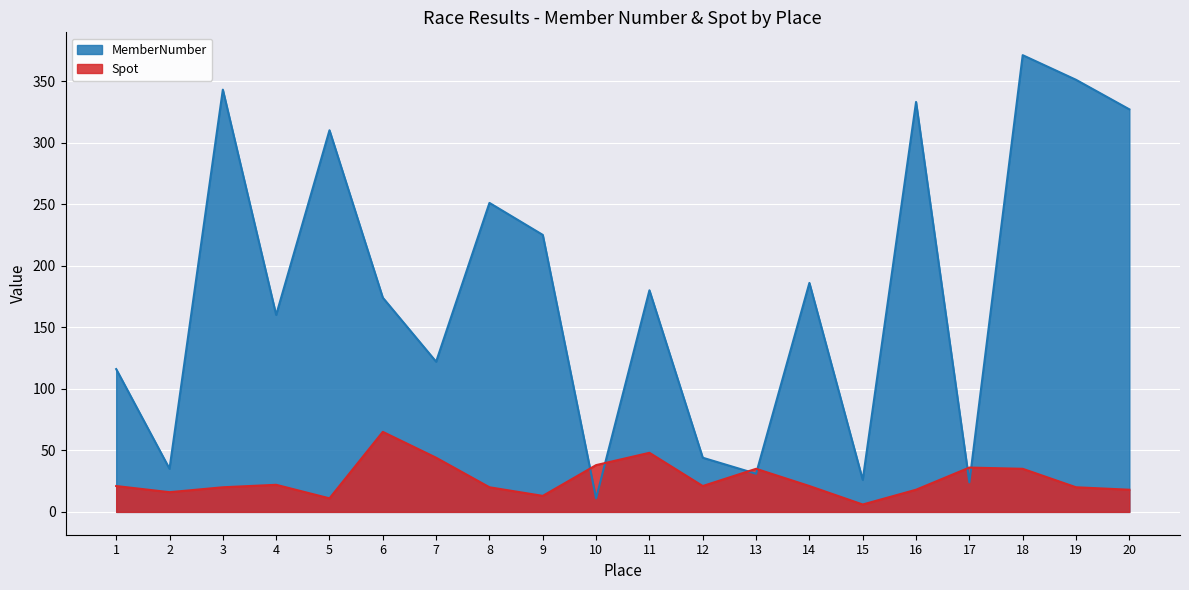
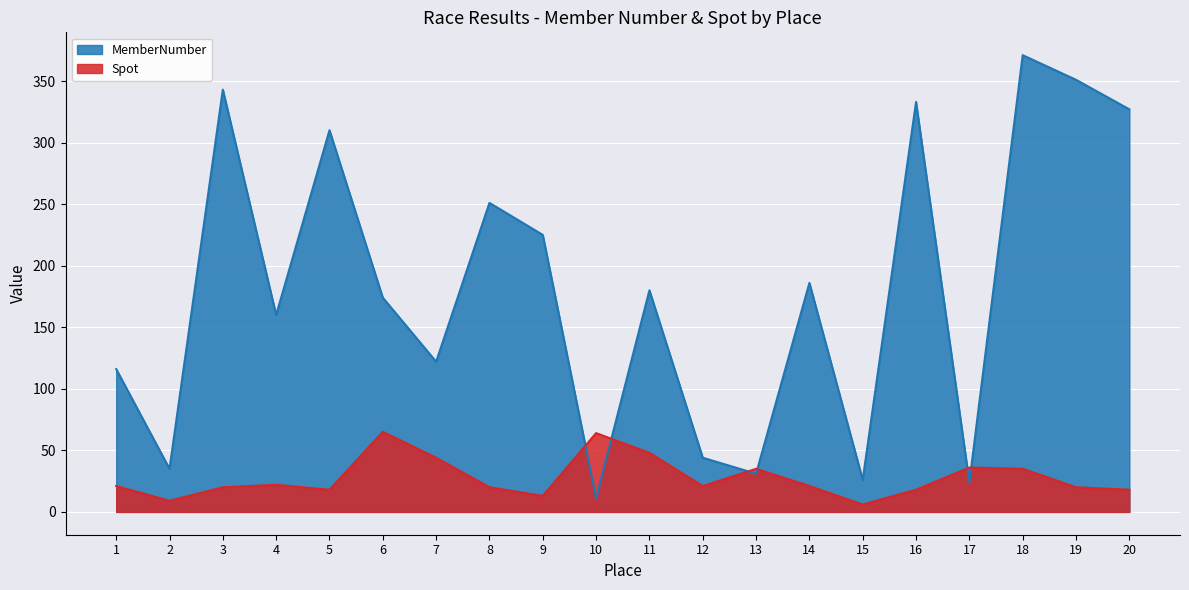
  {
    "MemberNumber": {
      "1": 116,
      "2": 35,
      "3": 343,
      "4": 160,
      "5": 310,
      "6": 174,
      "7": 122,
      "8": 251,
      "9": 225,
      "10": 11,
      "11": 180,
      "12": 44,
      "13": 31,
      "14": 186,
      "15": 26,
      "16": 333,
      "17": 24,
      "18": 371,
      "19": 351,
      "20": 327
    },
    "Spot": {
      "1": 21,
-     "2": 16,
+     "2": 9,
      "3": 20,
      "4": 22,
-     "5": 11,
+     "5": 18,
      "6": 65,
      "7": 44,
      "8": 20,
      "9": 13,
-     "10": 38,
+     "10": 64,
      "11": 48,
      "12": 21,
      "13": 35,
      "14": 21,
      "15": 6,
      "16": 18,
      "17": 36,
      "18": 35,
      "19": 20,
      "20": 18
    }
  }
